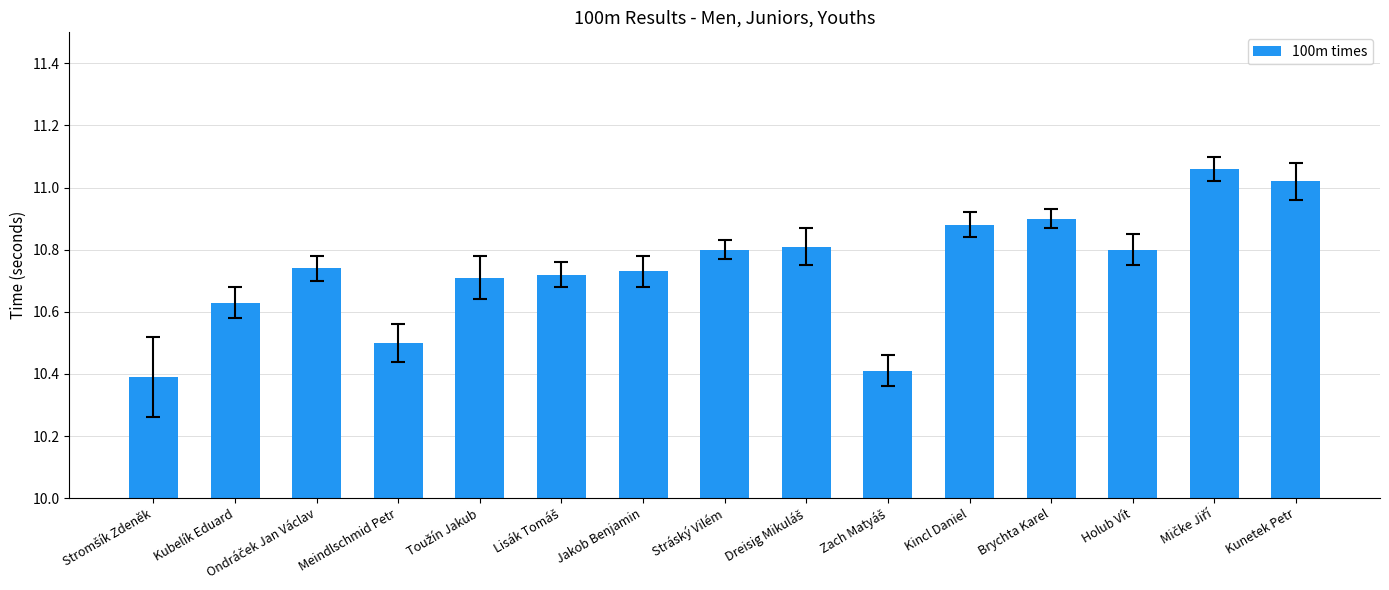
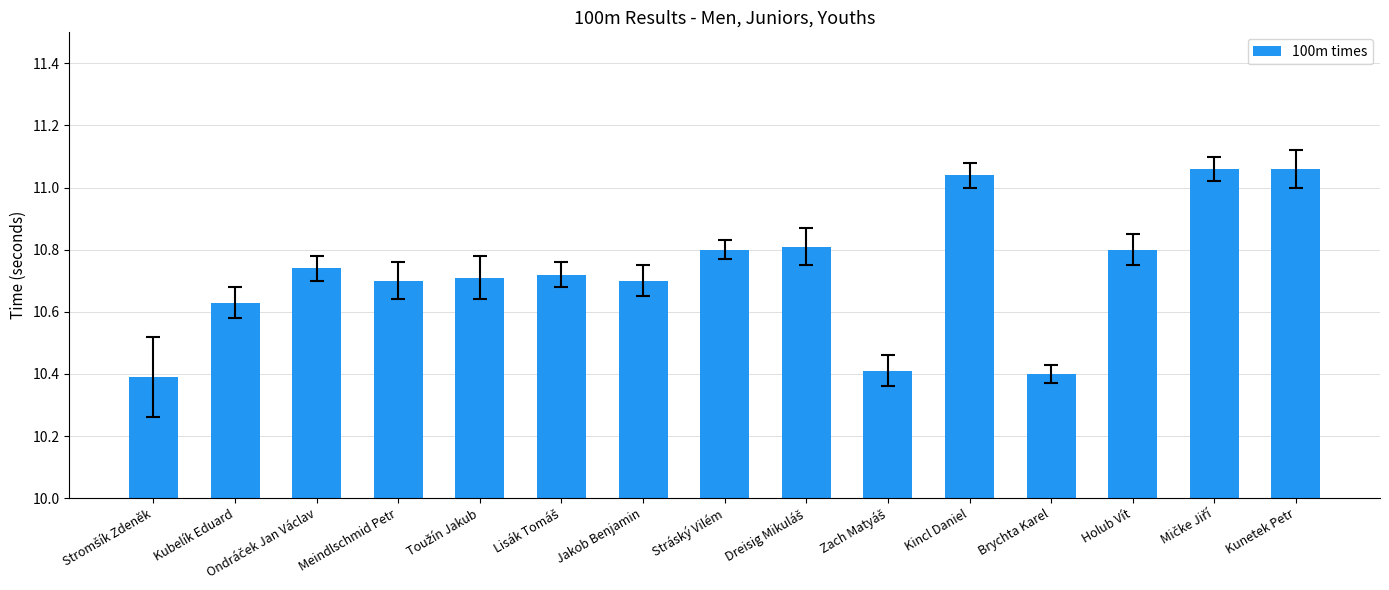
  {
    "100m times": {
      "Stromšík Zdeněk": 10.39,
      "Kubelík Eduard": 10.63,
      "Ondráček Jan Václav": 10.74,
-     "Meindlschmid Petr": 10.5,
+     "Meindlschmid Petr": 10.7,
      "Toužín Jakub": 10.71,
      "Lisák Tomáš": 10.72,
-     "Jakob Benjamin": 10.73,
+     "Jakob Benjamin": 10.70,
      "Stráský Vilém": 10.80,
      "Dreisig Mikuláš": 10.81,
      "Zach Matyáš": 10.41,
-     "Kincl Daniel": 10.88,
-     "Brychta Karel": 10.9,
+     "Kincl Daniel": 11.04,
+     "Brychta Karel": 10.4,
      "Holub Vít": 10.80,
      "Mičke Jiří": 11.06,
-     "Kunetek Petr": 11.02
+     "Kunetek Petr": 11.06
    }
  }
